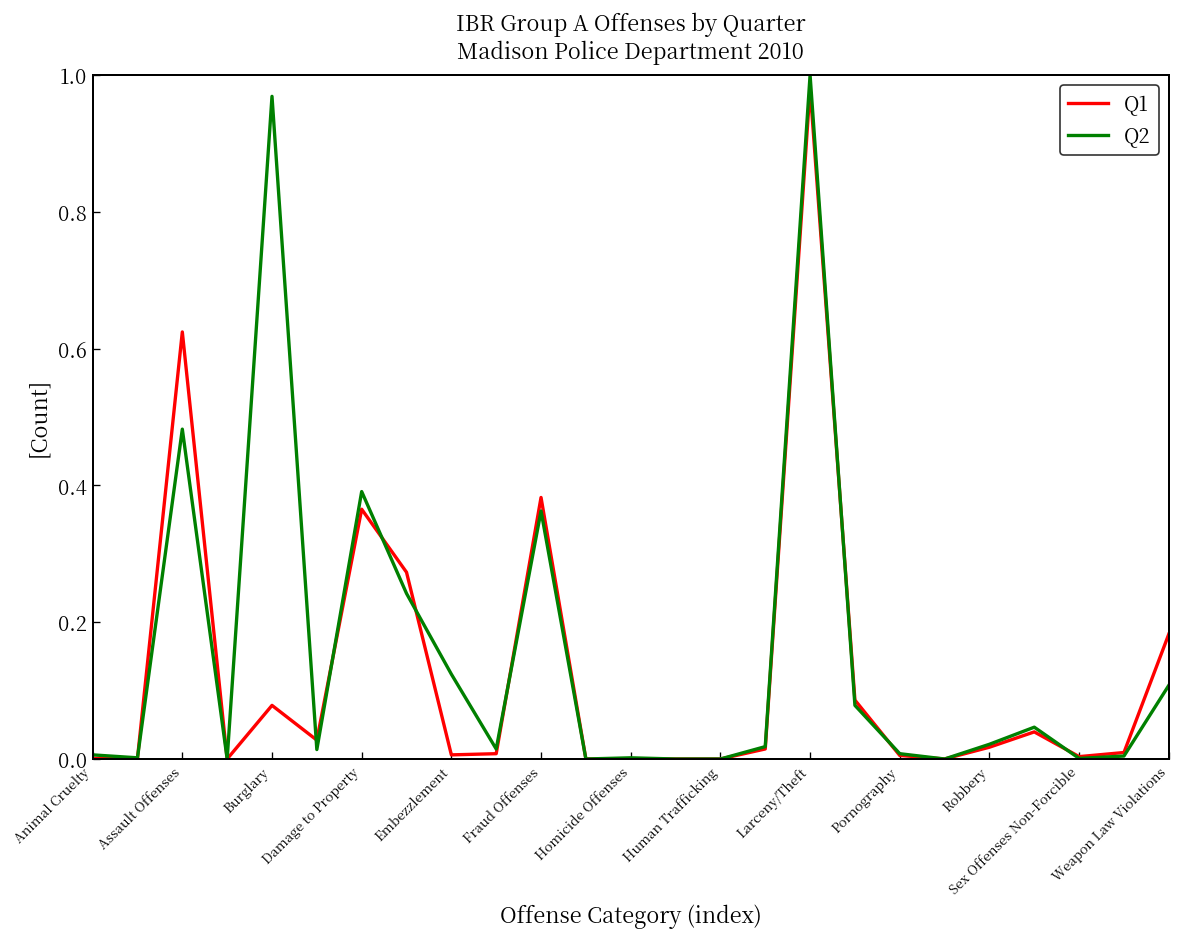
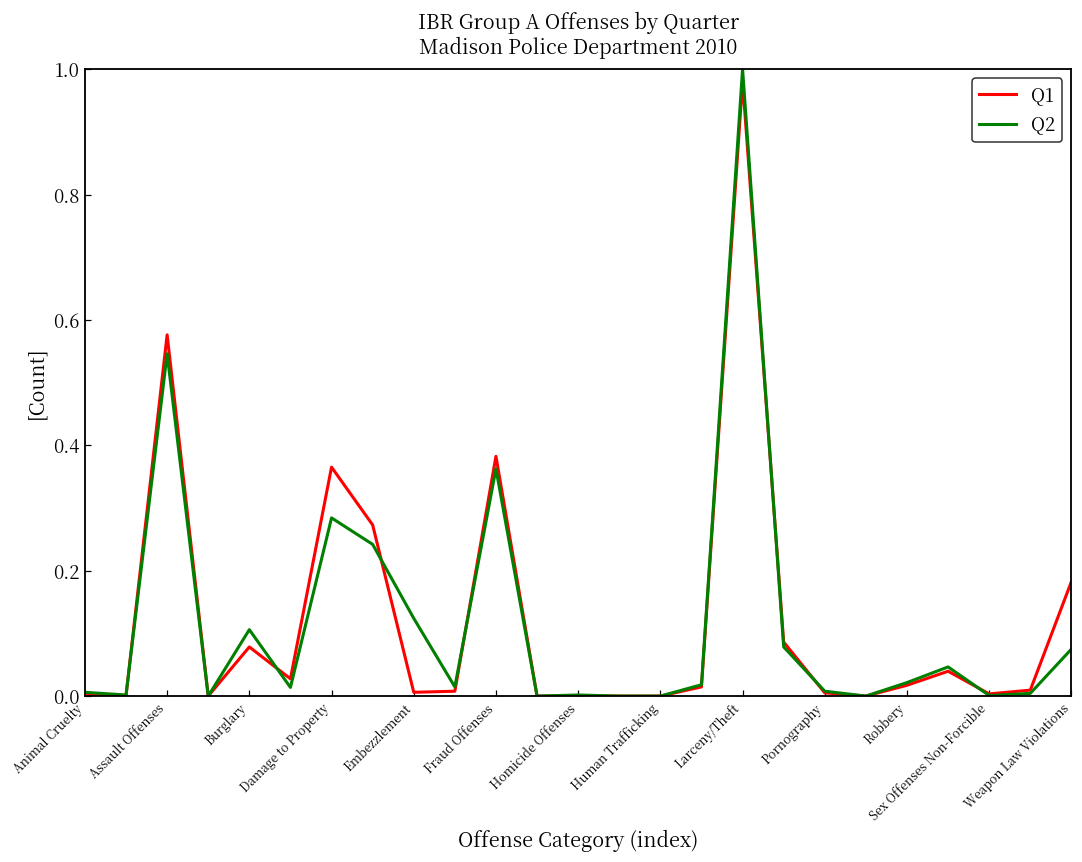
  {
    "Q1": {
      "Animal Cruelty": 0.00,
-     "Assault Offenses": 0.62,
+     "Assault Offenses": 0.58,
      "Burglary": 0.08,
      "Damage to Property": 0.37,
      "Embezzlement": 0.01,
      "Fraud Offenses": 0.38,
      "Larceny/Theft": 0.98,
      "Weapon Law Violations": 0.18
    },
    "Q2": {
      "Animal Cruelty": 0.01,
-     "Assault Offenses": 0.48,
-     "Burglary": 0.97,
-     "Damage to Property": 0.39,
+     "Assault Offenses": 0.55,
+     "Burglary": 0.11,
+     "Damage to Property": 0.28,
      "Embezzlement": 0.12,
      "Fraud Offenses": 0.36,
      "Larceny/Theft": 1.00,
-     "Weapon Law Violations": 0.11
+     "Weapon Law Violations": 0.07
    }
  }
